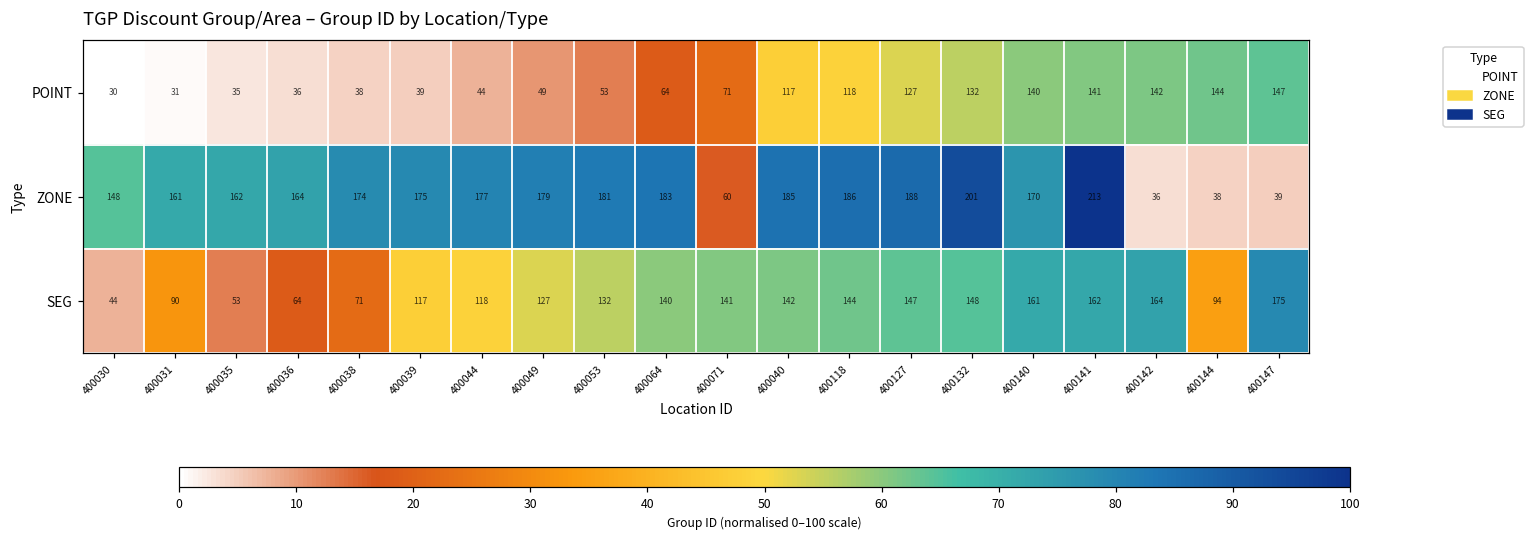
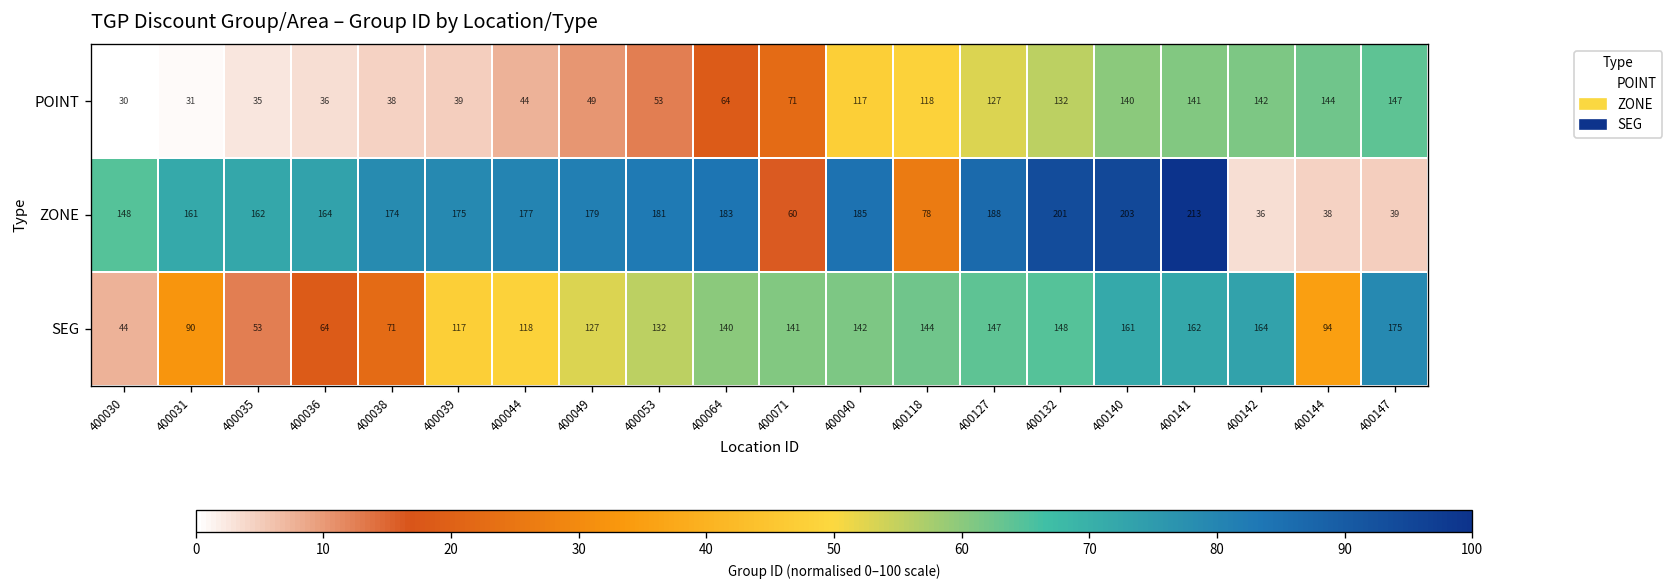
  {
    "POINT": {
      "400030": 30,
      "400031": 31,
      "400035": 35,
      "400036": 36,
      "400038": 38,
      "400039": 39,
      "400044": 44,
      "400049": 49,
      "400053": 53,
      "400064": 64,
      "400071": 71,
      "400040": 117,
      "400118": 118,
      "400127": 127,
      "400132": 132,
      "400140": 140,
      "400141": 141,
      "400142": 142,
      "400144": 144,
      "400147": 147
    },
    "ZONE": {
      "400030": 148,
      "400031": 161,
      "400035": 162,
      "400036": 164,
      "400038": 174,
      "400039": 175,
      "400044": 177,
      "400049": 179,
      "400053": 181,
      "400064": 183,
      "400071": 60,
      "400040": 185,
-     "400118": 186,
+     "400118": 78,
      "400127": 188,
      "400132": 201,
-     "400140": 170,
+     "400140": 203,
      "400141": 213,
      "400142": 36,
      "400144": 38,
      "400147": 39
    },
    "SEG": {
      "400030": 44,
      "400031": 90,
      "400035": 53,
      "400036": 64,
      "400038": 71,
      "400039": 117,
      "400044": 118,
      "400049": 127,
      "400053": 132,
      "400064": 140,
      "400071": 141,
      "400040": 142,
      "400118": 144,
      "400127": 147,
      "400132": 148,
      "400140": 161,
      "400141": 162,
      "400142": 164,
      "400144": 94,
      "400147": 175
    }
  }
